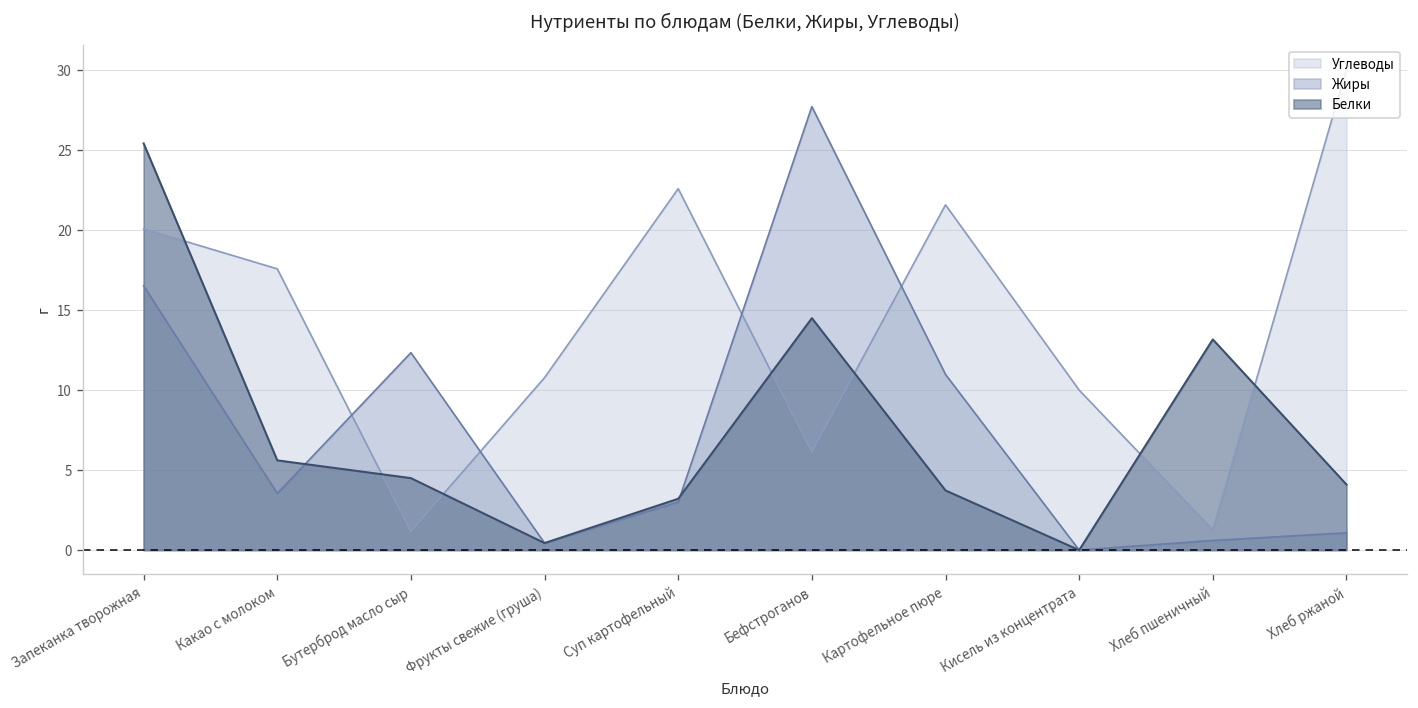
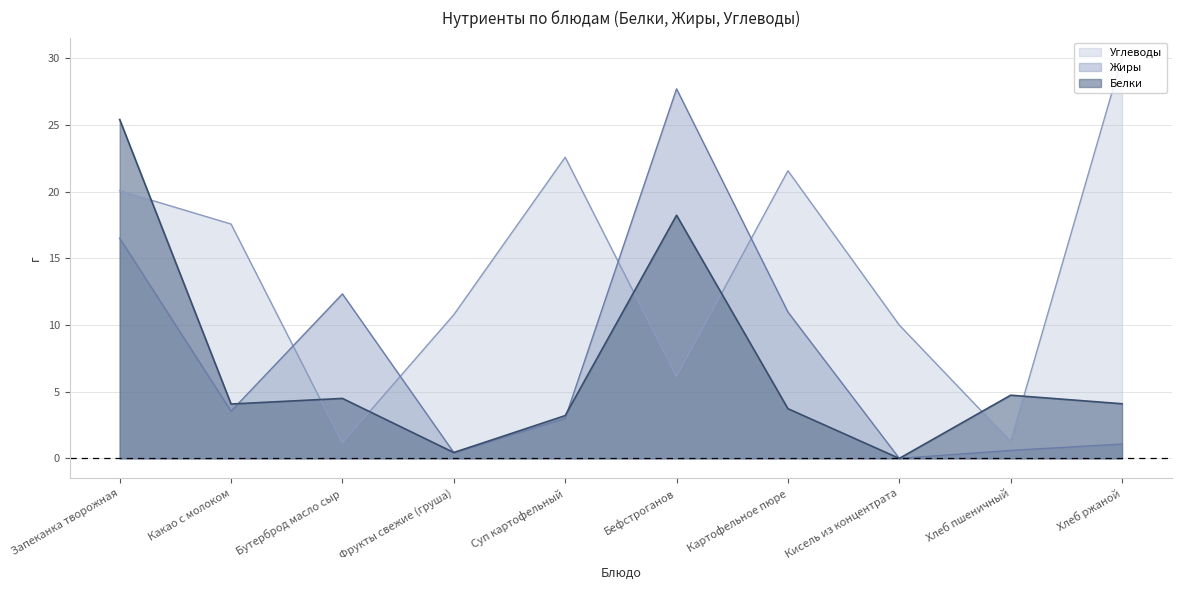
  {
    "Белки": {
      "Запеканка творожная": 25.4,
-     "Какао с молоком": 5.6,
+     "Какао с молоком": 4.1,
      "Бутерброд масло сыр": 4.5,
      "Суп картофельный": 3.2,
-     "Бефстроганов": 14.5,
+     "Бефстроганов": 18.2,
      "Картофельное пюре": 3.7,
-     "Хлеб пшеничный": 13.2,
+     "Хлеб пшеничный": 4.7,
      "Хлеб ржаной": 4.1
    }
  }
